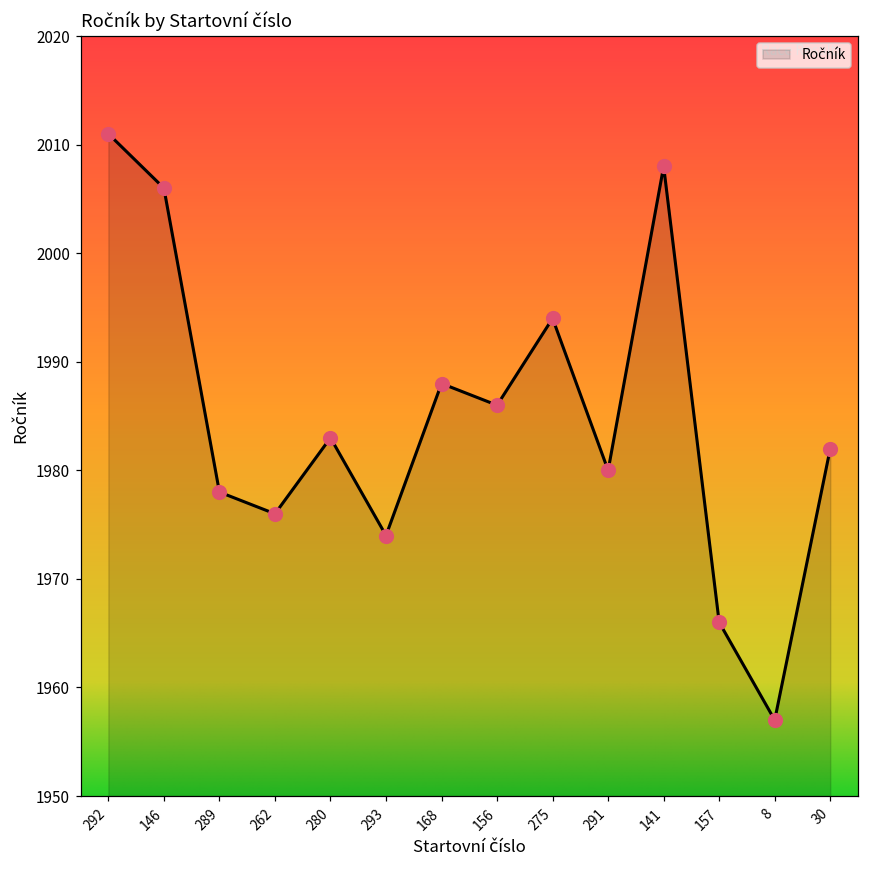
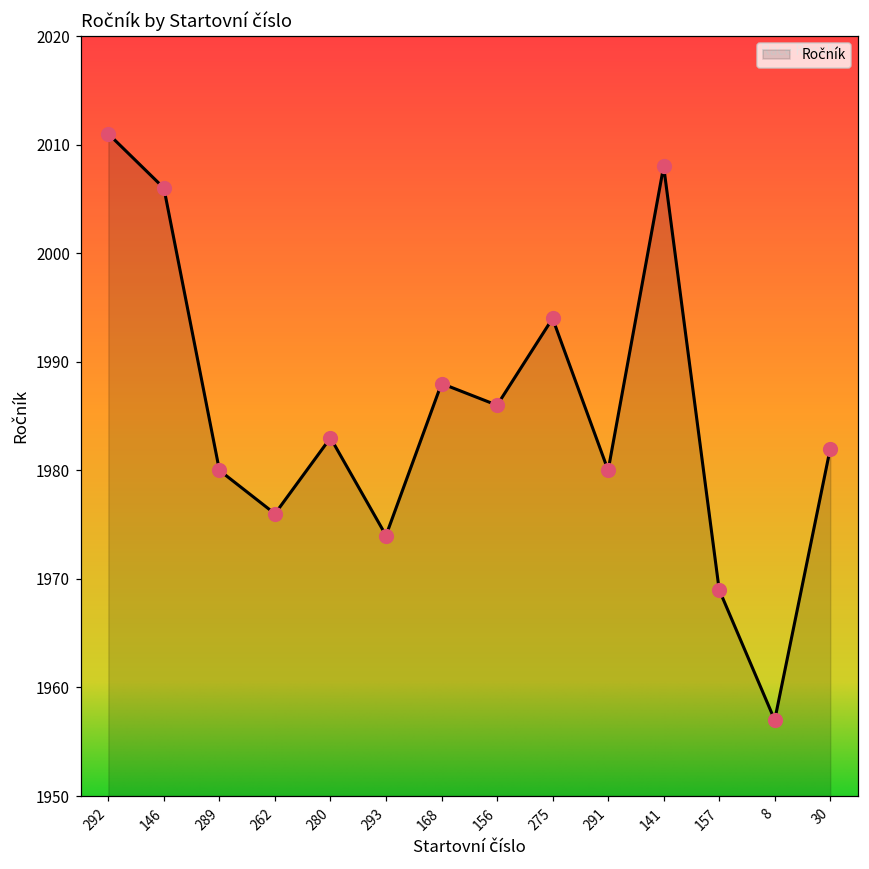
  {
    "292": 2011,
    "146": 2006,
-   "289": 1978,
+   "289": 1980,
    "262": 1976,
    "280": 1983,
    "293": 1974,
    "168": 1988,
    "156": 1986,
    "275": 1994,
    "291": 1980,
    "141": 2008,
-   "157": 1966,
+   "157": 1969,
    "8": 1957,
    "30": 1982
  }
